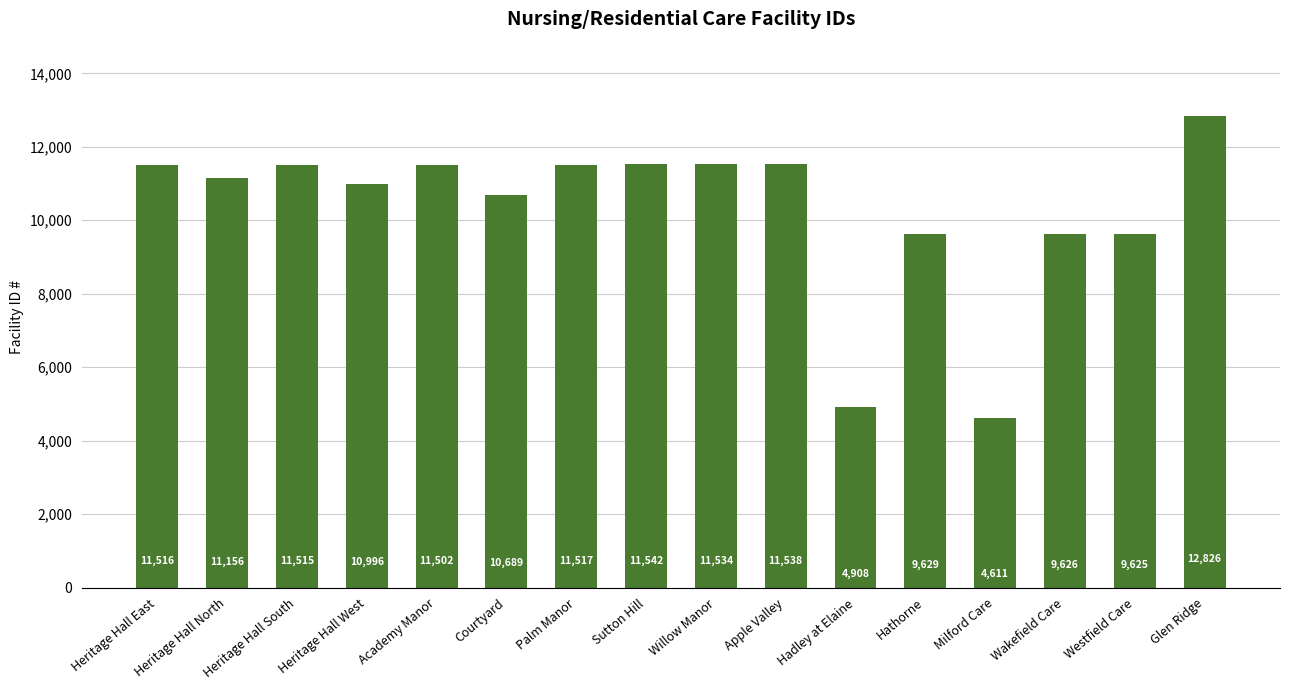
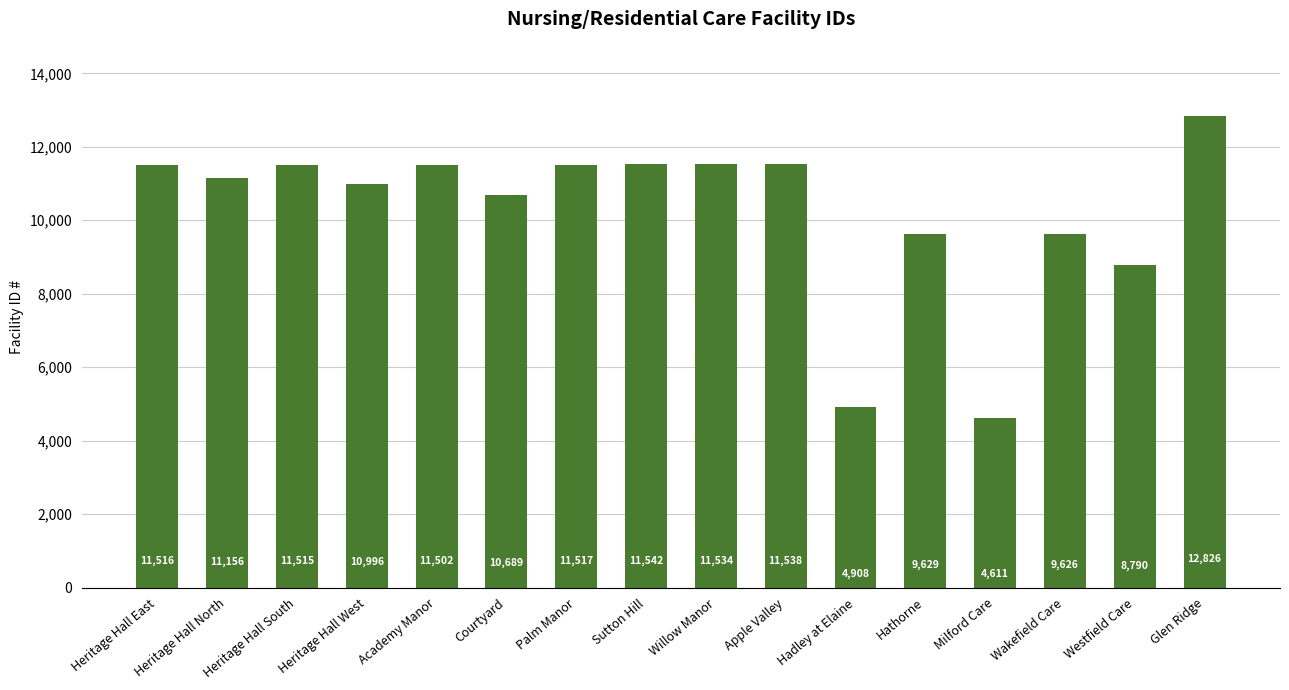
  {
    "Heritage Hall East": "11,516",
    "Heritage Hall North": "11,156",
    "Heritage Hall South": "11,515",
    "Heritage Hall West": "10,996",
    "Academy Manor": "11,502",
    "Courtyard": "10,689",
    "Palm Manor": "11,517",
    "Sutton Hill": "11,542",
    "Willow Manor": "11,534",
    "Apple Valley": "11,538",
    "Hadley at Elaine": "4,908",
    "Hathorne": "9,629",
    "Milford Care": "4,611",
    "Wakefield Care": "9,626",
-   "Westfield Care": "9,625",
+   "Westfield Care": "8,790",
    "Glen Ridge": "12,826"
  }
